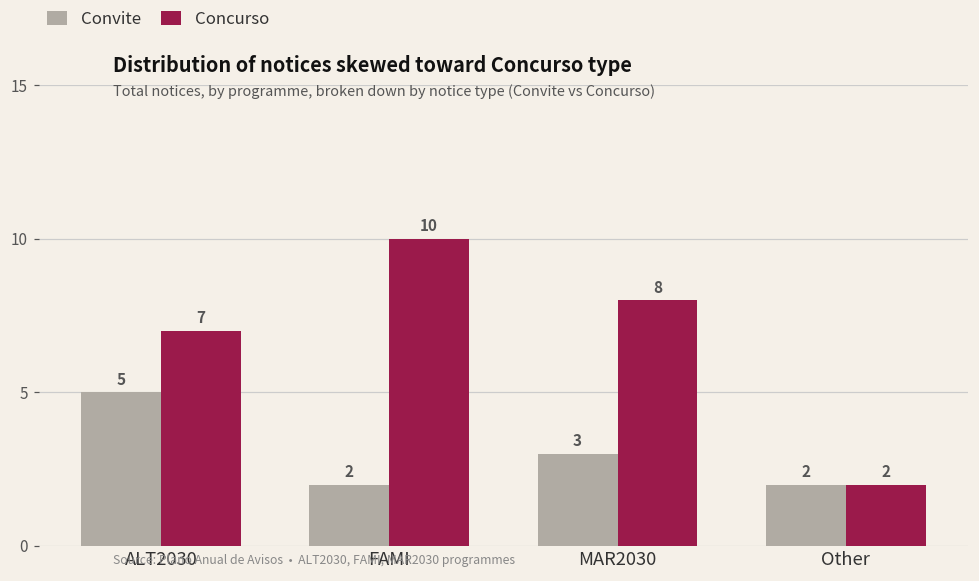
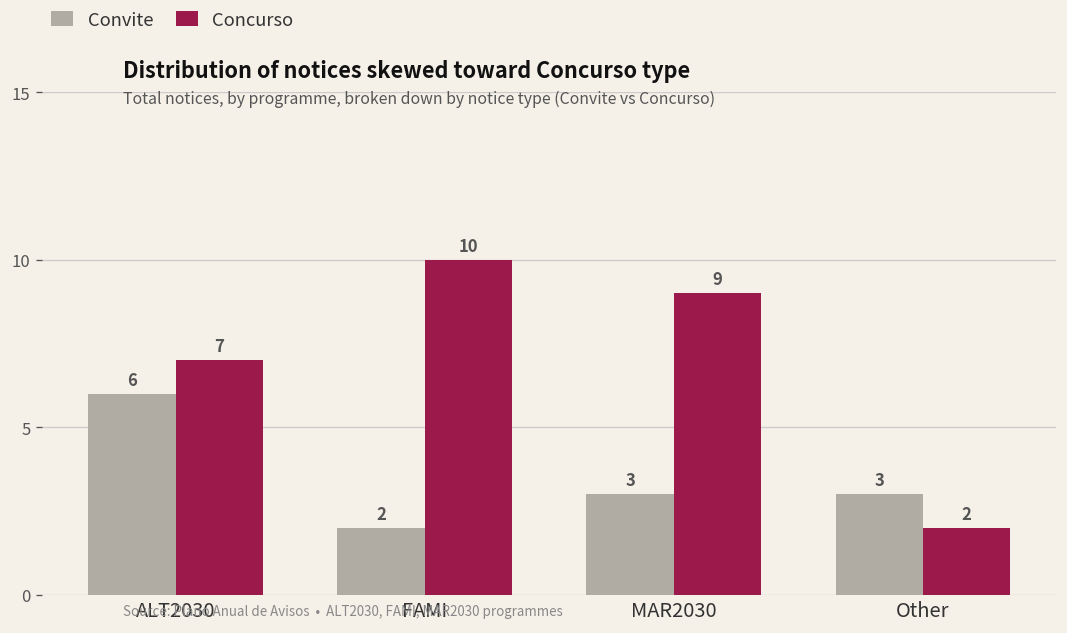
  {
    "Convite": {
-     "ALT2030": 5,
+     "ALT2030": 6,
      "FAMI": 2,
      "MAR2030": 3,
-     "Other": 2
+     "Other": 3
    },
    "Concurso": {
      "ALT2030": 7,
      "FAMI": 10,
-     "MAR2030": 8,
+     "MAR2030": 9,
      "Other": 2
    }
  }
